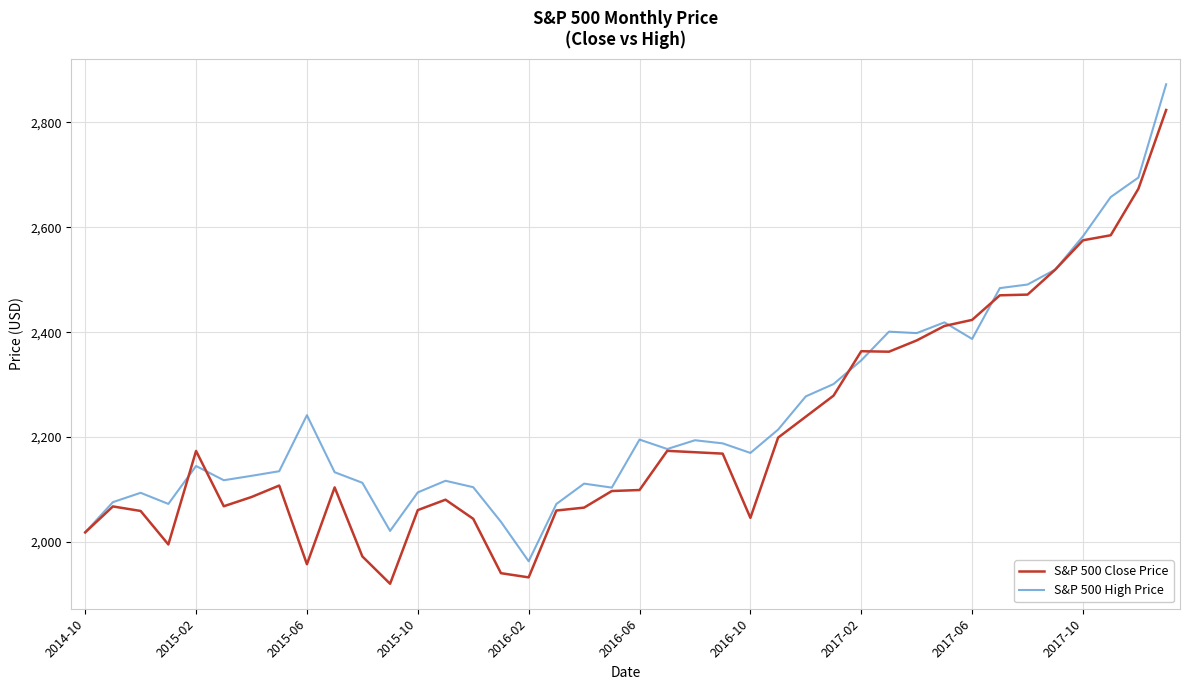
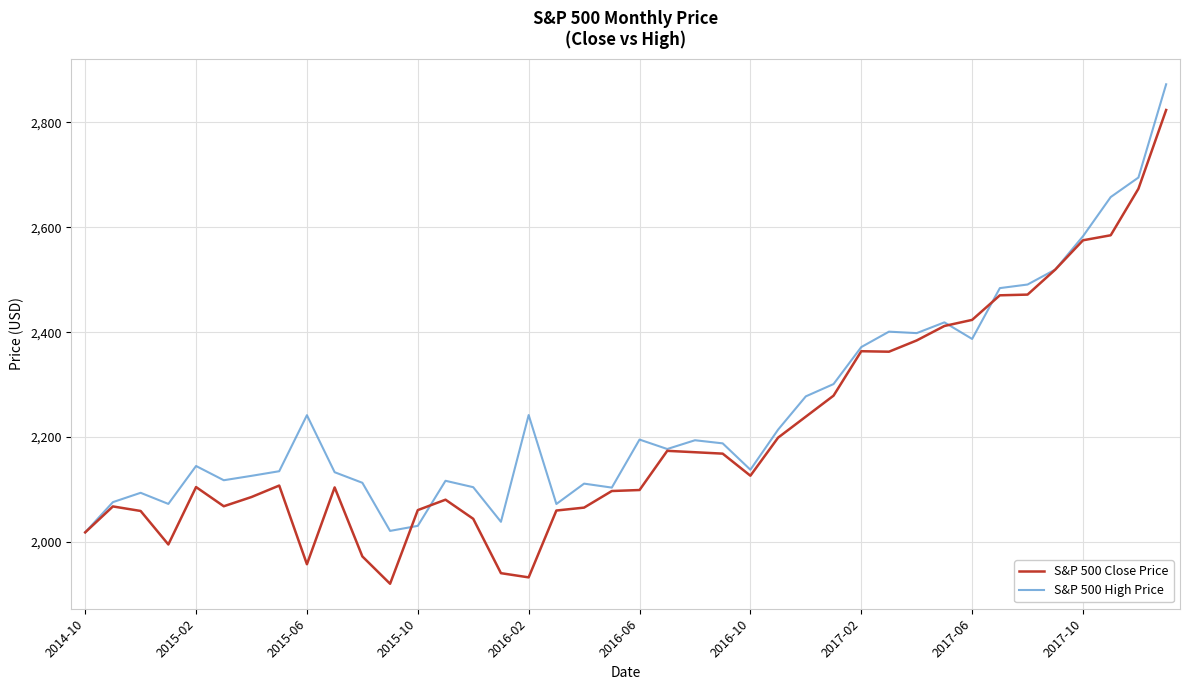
  {
    "S&P 500 Close Price": {
-     "2015-02": "2,170",
+     "2015-02": "2,100",
      "2015-06": "1,960",
      "2015-10": "2,060",
      "2016-02": "1,930",
      "2016-06": "2,100",
-     "2016-10": "2,050",
+     "2016-10": "2,130",
      "2017-02": "2,360",
      "2017-06": "2,420",
      "2017-10": "2,580"
    },
    "S&P 500 High Price": {
      "2015-02": "2,140",
      "2015-06": "2,240",
-     "2015-10": "2,090",
-     "2016-02": "1,960",
+     "2015-10": "2,030",
+     "2016-02": "2,240",
      "2016-06": "2,200",
-     "2016-10": "2,170",
-     "2017-02": "2,350",
+     "2016-10": "2,140",
+     "2017-02": "2,370",
      "2017-06": "2,390",
      "2017-10": "2,580"
    }
  }
